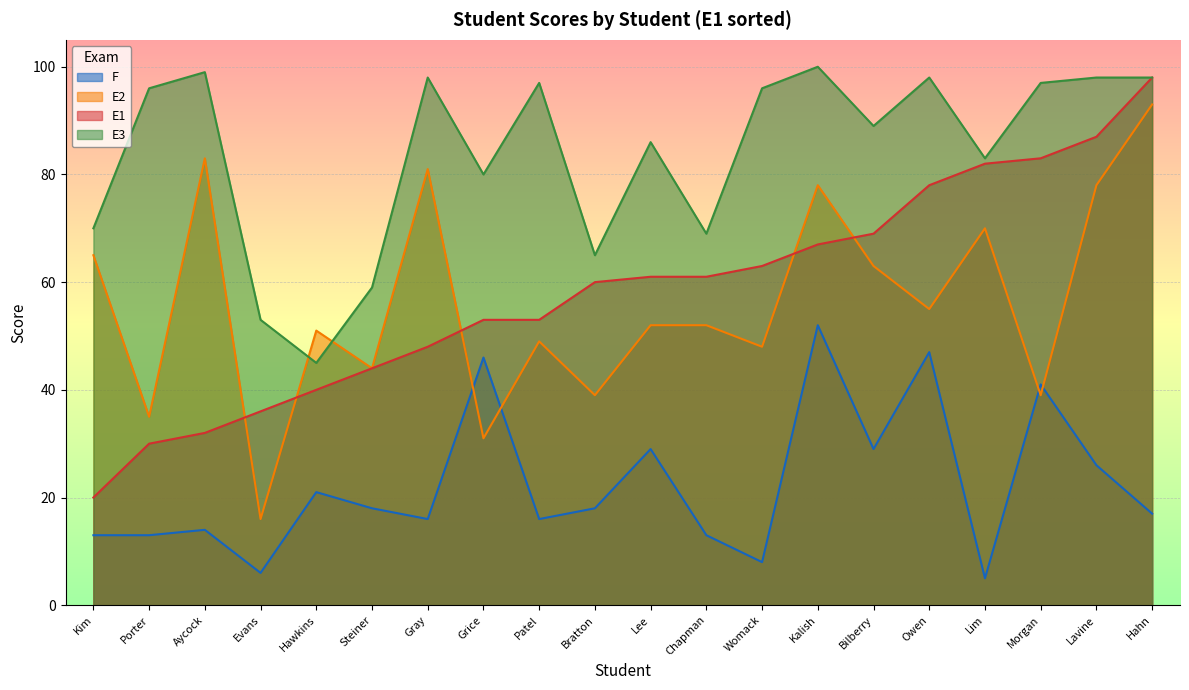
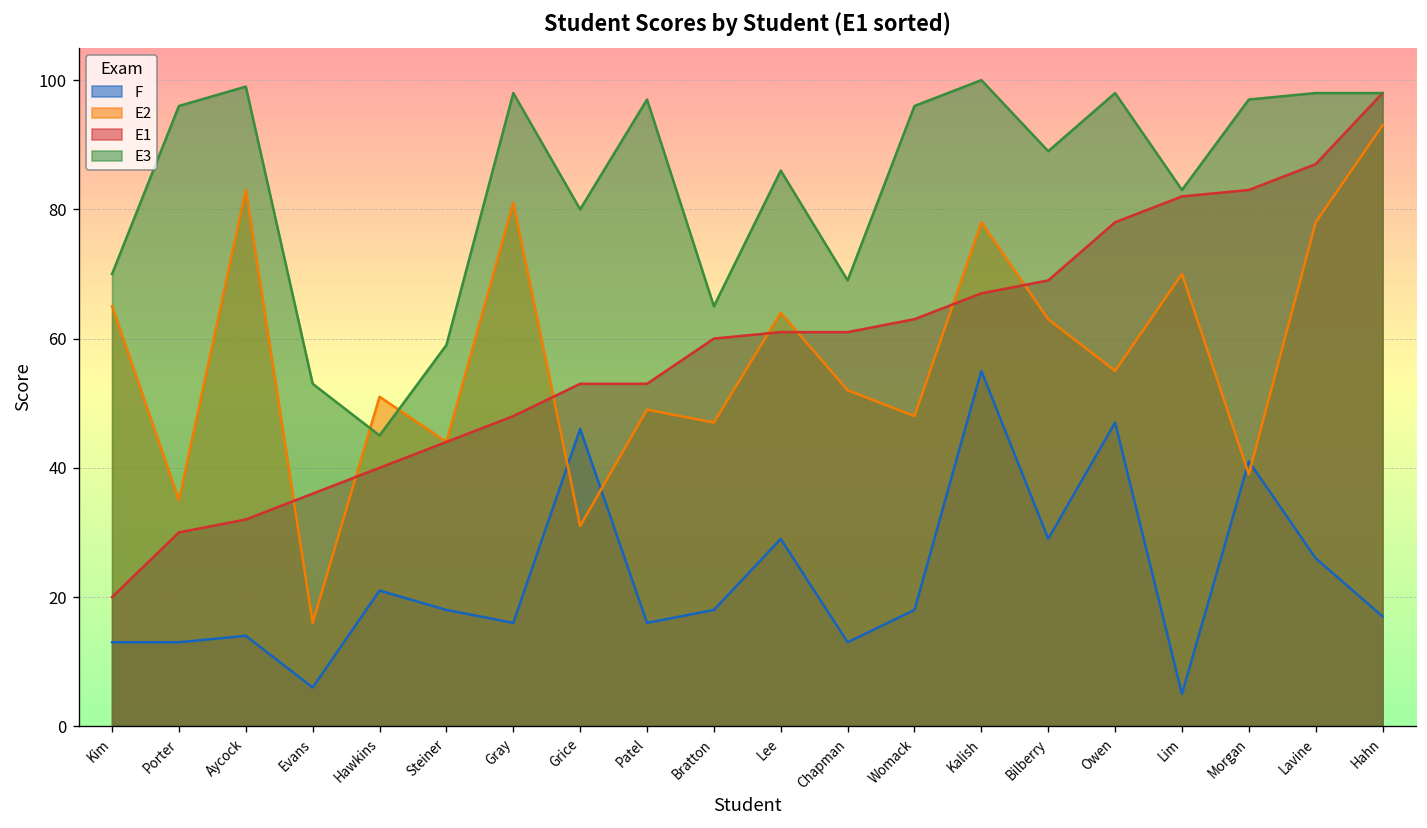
  {
    "F": {
      "Kim": 13,
      "Porter": 13,
      "Aycock": 14,
      "Evans": 6,
      "Hawkins": 21,
      "Steiner": 18,
      "Gray": 16,
      "Grice": 46,
      "Patel": 16,
      "Bratton": 18,
      "Lee": 29,
      "Chapman": 13,
-     "Womack": 8,
-     "Kalish": 52,
+     "Womack": 18,
+     "Kalish": 55,
      "Bilberry": 29,
      "Owen": 47,
      "Lim": 5,
      "Morgan": 41,
      "Lavine": 26,
      "Hahn": 17
    },
    "E2": {
      "Kim": 65,
      "Porter": 35,
      "Aycock": 83,
      "Evans": 16,
      "Hawkins": 51,
      "Gray": 81,
      "Grice": 31,
      "Patel": 49,
-     "Bratton": 39,
-     "Lee": 52,
+     "Bratton": 47,
+     "Lee": 64,
      "Chapman": 52,
      "Womack": 48,
      "Kalish": 78,
      "Bilberry": 63,
      "Owen": 55,
      "Lim": 70,
      "Morgan": 39,
      "Lavine": 78,
      "Hahn": 93
    },
    "E1": {
      "Kim": 20,
      "Porter": 30,
      "Aycock": 32,
      "Evans": 36,
      "Hawkins": 40,
      "Gray": 48,
      "Grice": 53,
      "Patel": 53,
      "Bratton": 60,
      "Lee": 61,
      "Chapman": 61,
      "Womack": 63,
      "Kalish": 67,
      "Bilberry": 69,
      "Owen": 78,
      "Lim": 82,
      "Morgan": 83,
      "Lavine": 87
    },
    "E3": {
      "Kim": 70,
      "Porter": 96,
      "Aycock": 99,
      "Evans": 53,
      "Hawkins": 45,
      "Steiner": 59,
      "Gray": 98,
      "Grice": 80,
      "Patel": 97,
      "Bratton": 65,
      "Lee": 86,
      "Chapman": 69,
      "Womack": 96,
      "Kalish": 100,
      "Bilberry": 89,
      "Owen": 98,
      "Lim": 83,
      "Morgan": 97,
      "Lavine": 98
    }
  }
